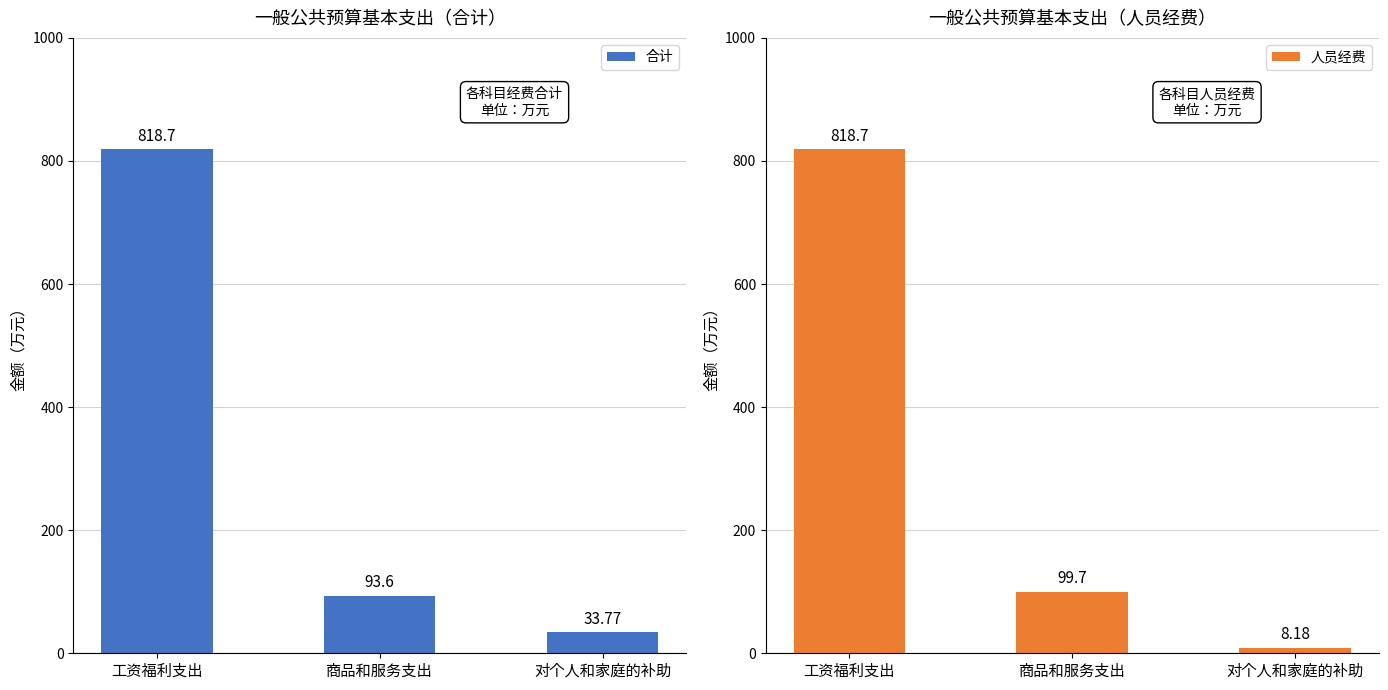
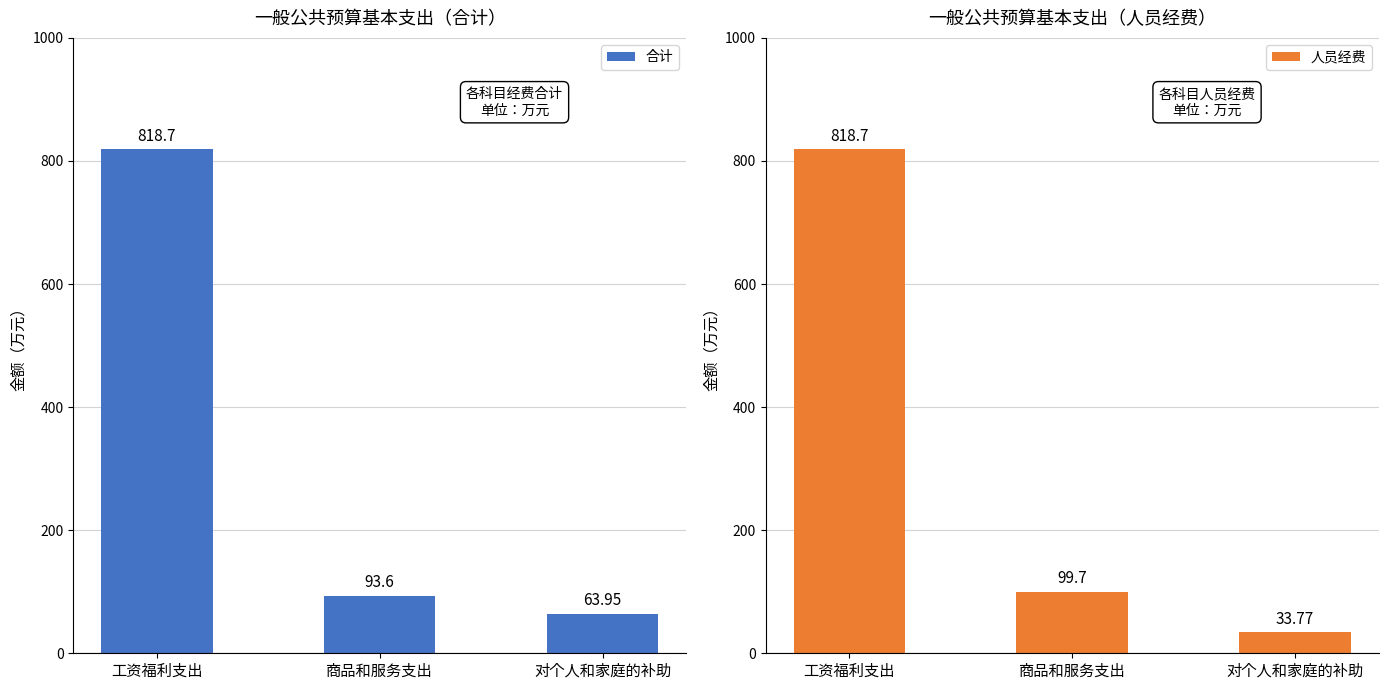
  {
    "一般公共预算基本支出（合计）": {
      "工资福利支出": 818.7,
      "商品和服务支出": 93.6,
-     "对个人和家庭的补助": 33.77
+     "对个人和家庭的补助": 63.95
    },
    "一般公共预算基本支出（人员经费）": {
      "工资福利支出": 818.7,
      "商品和服务支出": 99.7,
-     "对个人和家庭的补助": 8.18
+     "对个人和家庭的补助": 33.77
    }
  }
